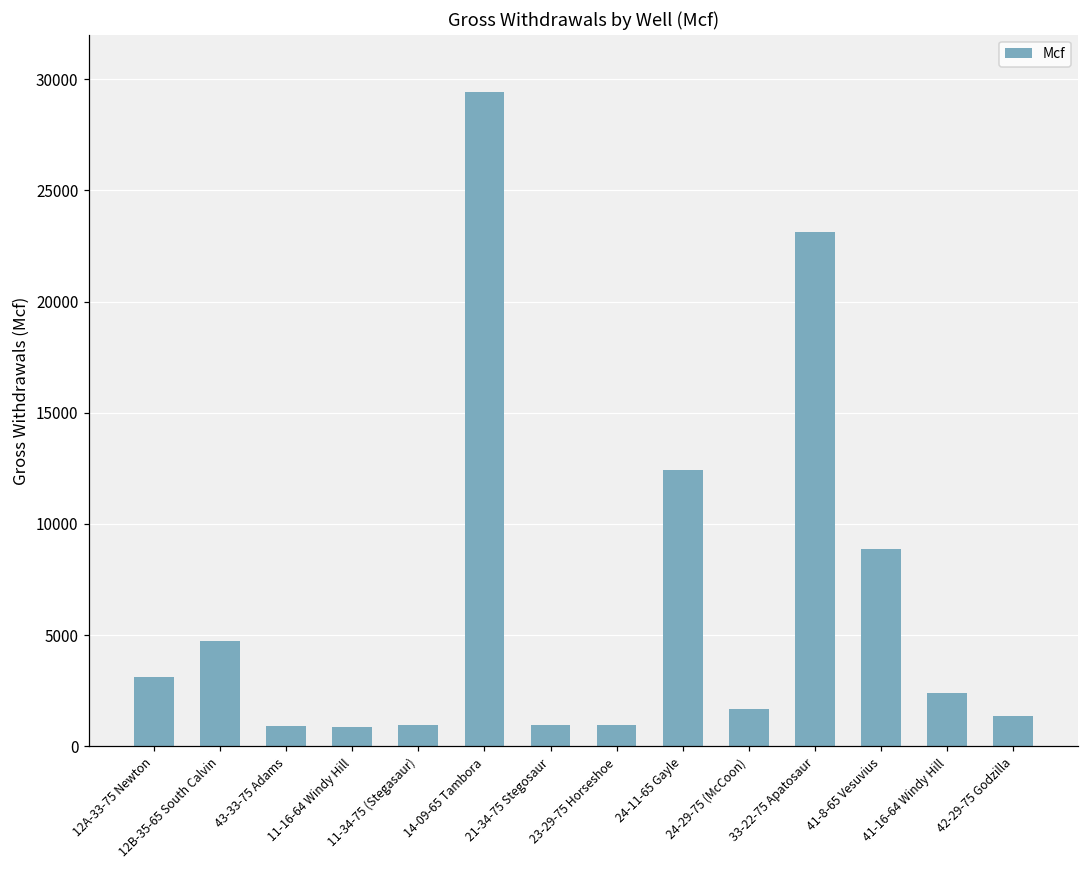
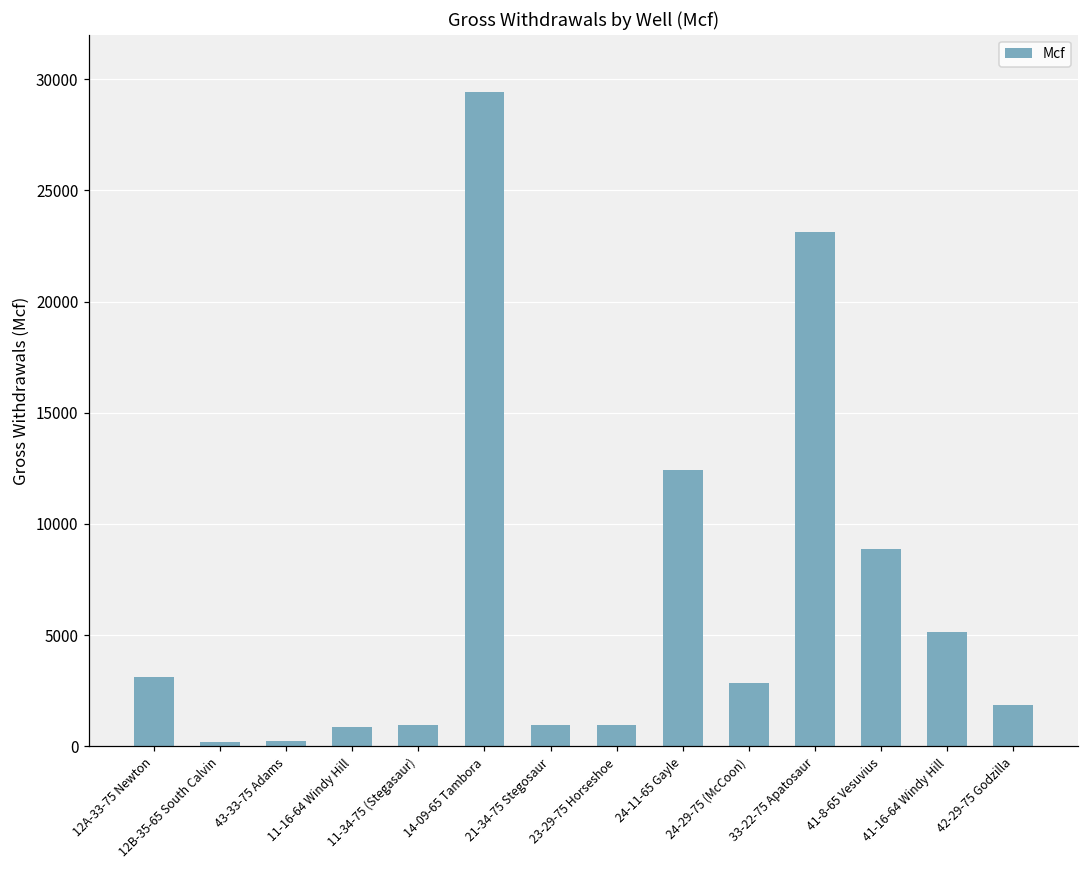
  {
    "12A-33-75 Newton": 3100,
-   "12B-35-65 South Calvin": 4700,
-   "43-33-75 Adams": 900,
+   "12B-35-65 South Calvin": 200,
+   "43-33-75 Adams": 200,
    "11-16-64 Windy Hill": 900,
    "11-34-75 (Stegasaur)": 1000,
    "14-09-65 Tambora": 29400,
    "21-34-75 Stegosaur": 900,
    "23-29-75 Horseshoe": 1000,
    "24-11-65 Gayle": 12400,
-   "24-29-75 (McCoon)": 1700,
+   "24-29-75 (McCoon)": 2900,
    "33-22-75 Apatosaur": 23100,
    "41-8-65 Vesuvius": 8900,
-   "41-16-64 Windy Hill": 2400,
-   "42-29-75 Godzilla": 1400
+   "41-16-64 Windy Hill": 5100,
+   "42-29-75 Godzilla": 1900
  }
